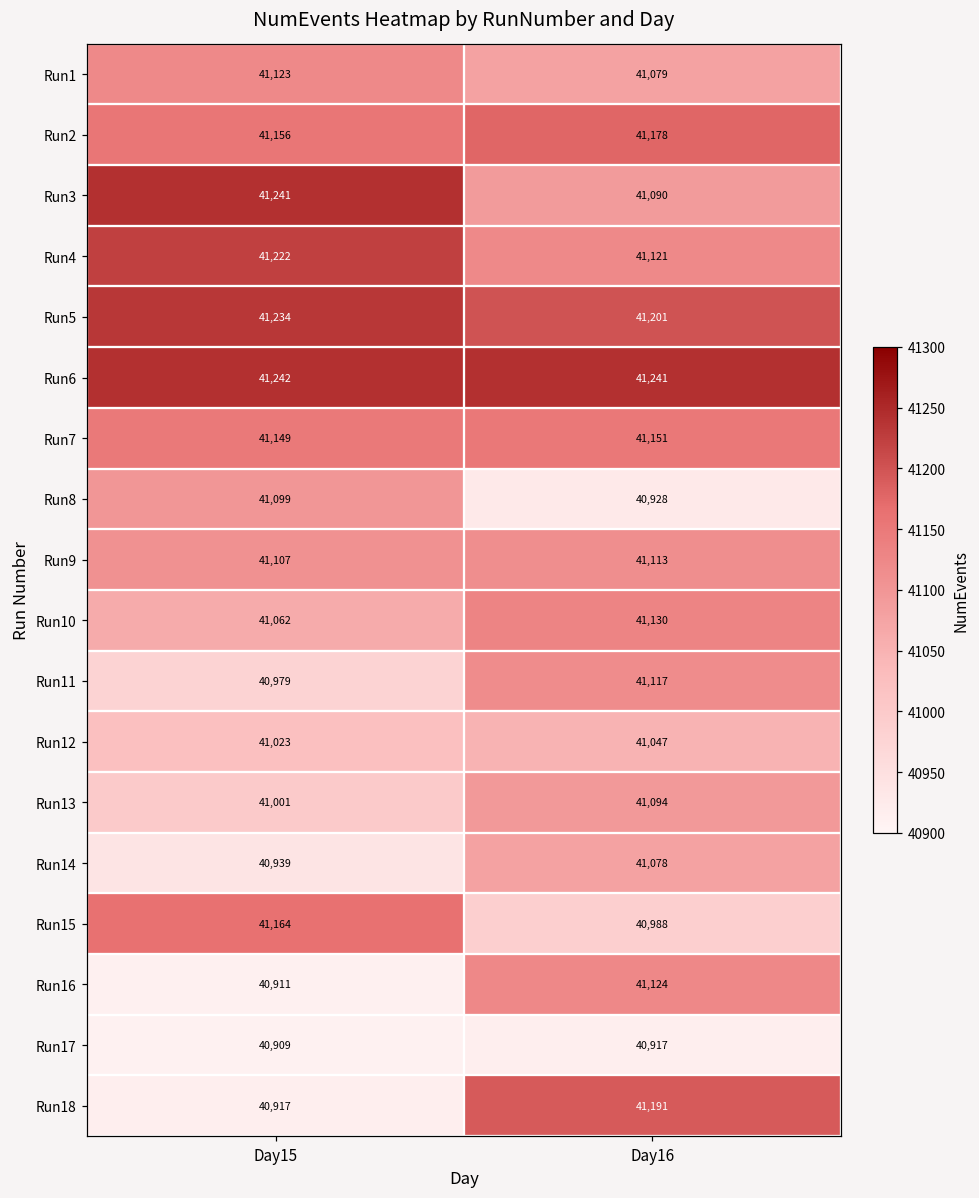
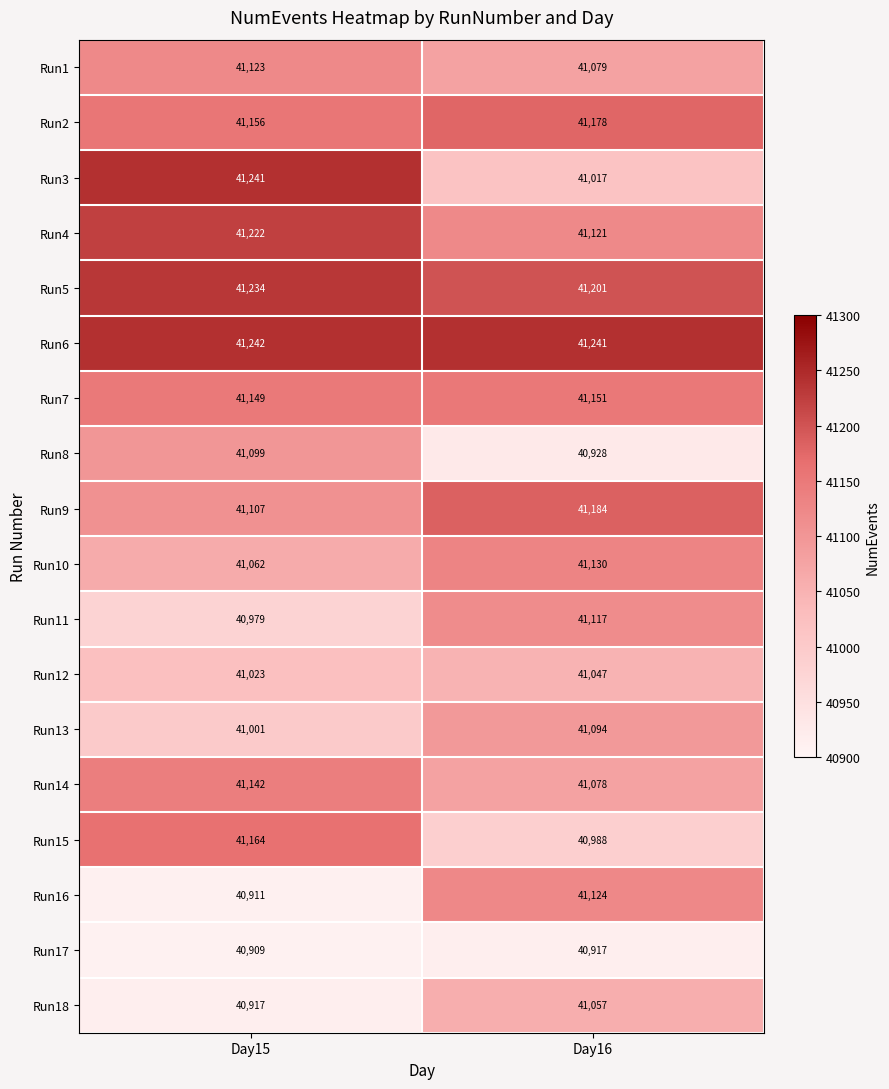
  {
    "Run1": {
      "Day15": "41,123",
      "Day16": "41,079"
    },
    "Run2": {
      "Day15": "41,156",
      "Day16": "41,178"
    },
    "Run3": {
      "Day15": "41,241",
-     "Day16": "41,090"
+     "Day16": "41,017"
    },
    "Run4": {
      "Day15": "41,222",
      "Day16": "41,121"
    },
    "Run5": {
      "Day15": "41,234",
      "Day16": "41,201"
    },
    "Run6": {
      "Day15": "41,242",
      "Day16": "41,241"
    },
    "Run7": {
      "Day15": "41,149",
      "Day16": "41,151"
    },
    "Run8": {
      "Day15": "41,099",
      "Day16": "40,928"
    },
    "Run9": {
      "Day15": "41,107",
-     "Day16": "41,113"
+     "Day16": "41,184"
    },
    "Run10": {
      "Day15": "41,062",
      "Day16": "41,130"
    },
    "Run11": {
      "Day15": "40,979",
      "Day16": "41,117"
    },
    "Run12": {
      "Day15": "41,023",
      "Day16": "41,047"
    },
    "Run13": {
      "Day15": "41,001",
      "Day16": "41,094"
    },
    "Run14": {
-     "Day15": "40,939",
+     "Day15": "41,142",
      "Day16": "41,078"
    },
    "Run15": {
      "Day15": "41,164",
      "Day16": "40,988"
    },
    "Run16": {
      "Day15": "40,911",
      "Day16": "41,124"
    },
    "Run17": {
      "Day15": "40,909",
      "Day16": "40,917"
    },
    "Run18": {
      "Day15": "40,917",
-     "Day16": "41,191"
+     "Day16": "41,057"
    }
  }
